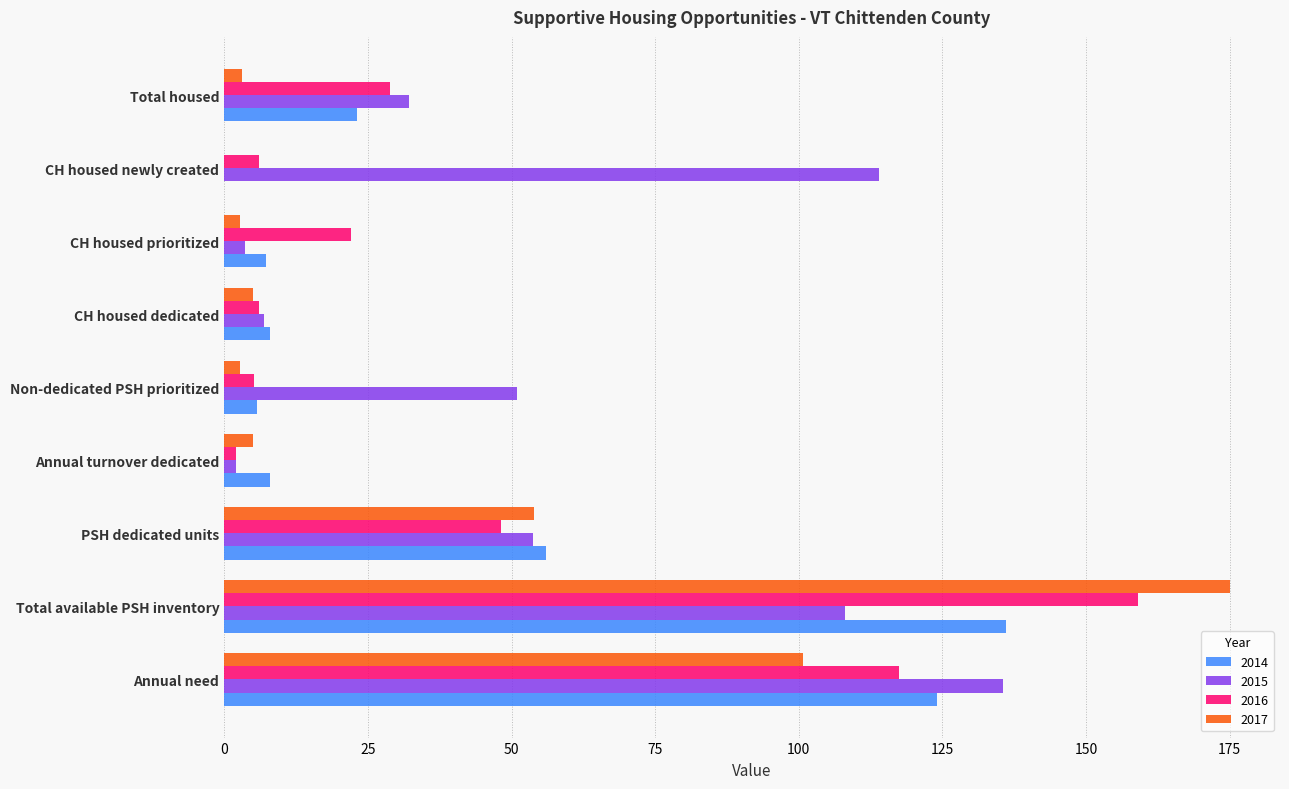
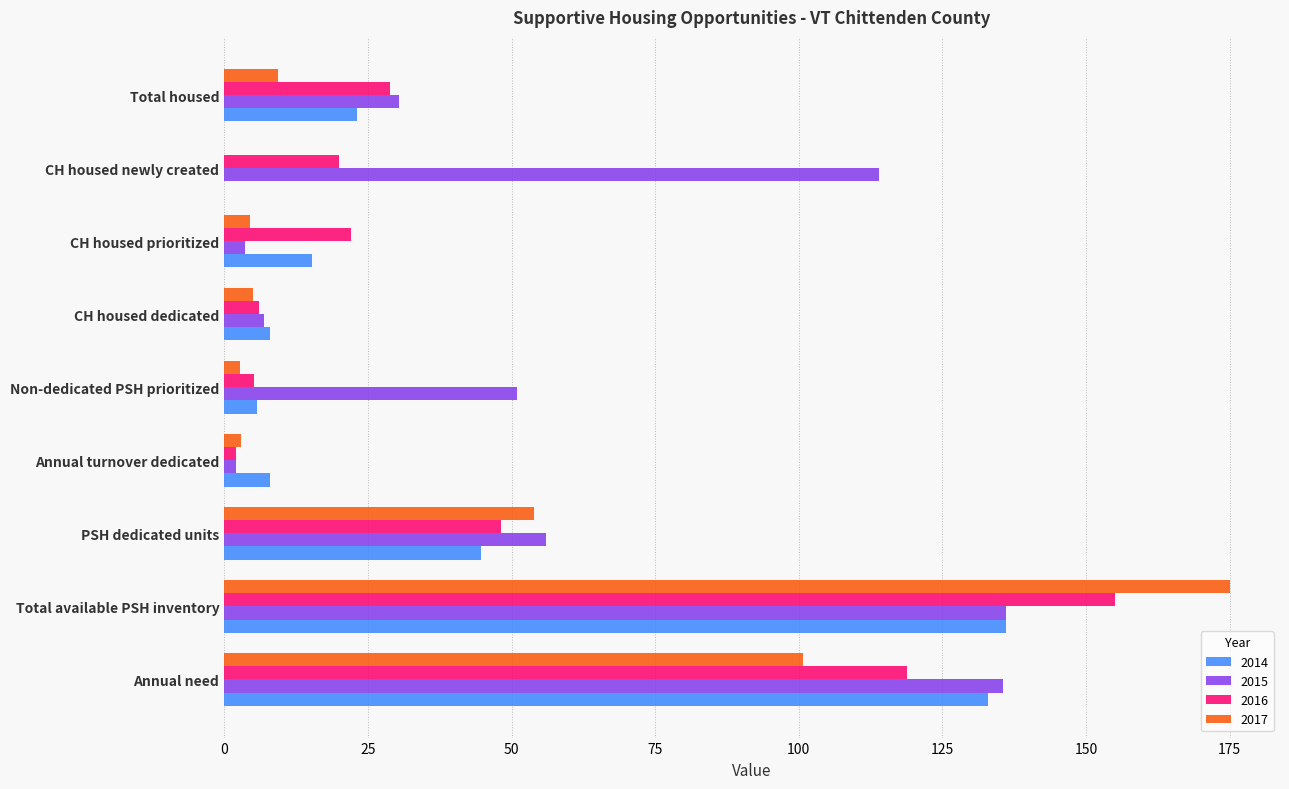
  {
    "2014": {
      "Total housed": 23,
      "CH housed newly created": 0,
-     "CH housed prioritized": 7,
+     "CH housed prioritized": 15,
      "CH housed dedicated": 8,
      "Non-dedicated PSH prioritized": 6,
      "Annual turnover dedicated": 8,
-     "PSH dedicated units": 56,
+     "PSH dedicated units": 45,
      "Total available PSH inventory": 136,
-     "Annual need": 124
+     "Annual need": 133
    },
    "2015": {
-     "Total housed": 32,
+     "Total housed": 30,
      "CH housed newly created": 114,
      "CH housed prioritized": 4,
      "CH housed dedicated": 7,
      "Non-dedicated PSH prioritized": 51,
      "Annual turnover dedicated": 2,
-     "PSH dedicated units": 54,
-     "Total available PSH inventory": 108,
+     "PSH dedicated units": 56,
+     "Total available PSH inventory": 136,
      "Annual need": 135
    },
    "2016": {
      "Total housed": 29,
-     "CH housed newly created": 6,
+     "CH housed newly created": 20,
      "CH housed prioritized": 22,
      "CH housed dedicated": 6,
      "Non-dedicated PSH prioritized": 5,
      "Annual turnover dedicated": 2,
      "PSH dedicated units": 48,
-     "Total available PSH inventory": 159,
-     "Annual need": 117
+     "Total available PSH inventory": 155,
+     "Annual need": 119
    },
    "2017": {
-     "Total housed": 3,
+     "Total housed": 9,
      "CH housed newly created": 0,
-     "CH housed prioritized": 3,
+     "CH housed prioritized": 4,
      "CH housed dedicated": 5,
      "Non-dedicated PSH prioritized": 3,
-     "Annual turnover dedicated": 5,
+     "Annual turnover dedicated": 3,
      "PSH dedicated units": 54,
      "Total available PSH inventory": 175,
      "Annual need": 101
    }
  }
